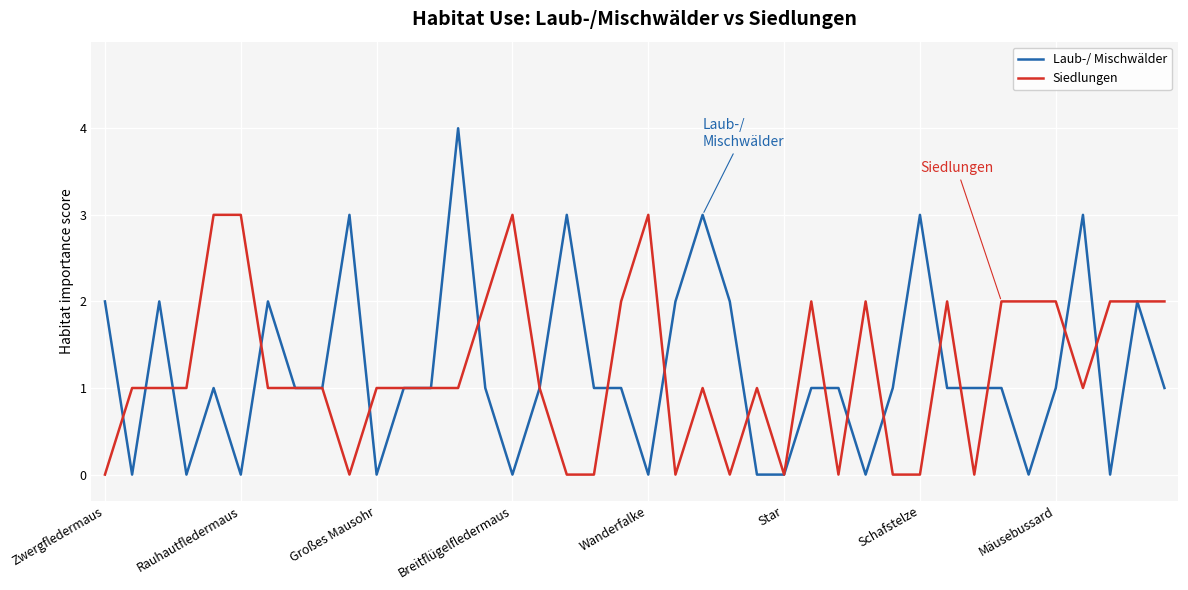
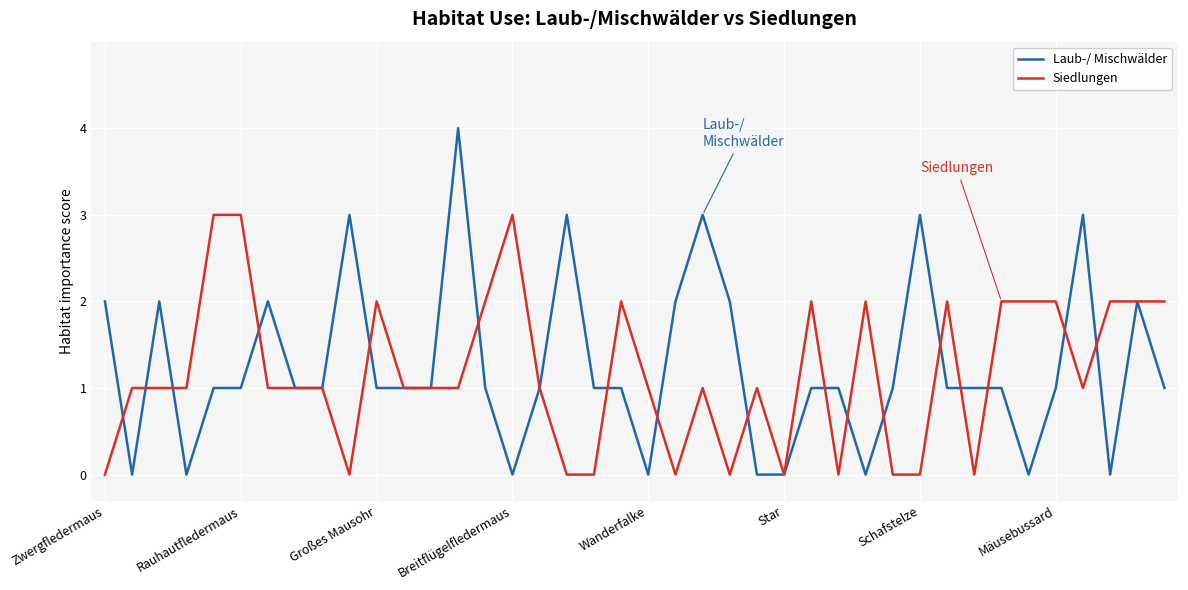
  {
    "Laub-/ Mischwälder": {
      "Zwergfledermaus": 2,
-     "Rauhautfledermaus": 0,
-     "Großes Mausohr": 0,
+     "Rauhautfledermaus": 1,
+     "Großes Mausohr": 1,
      "Breitflügelfledermaus": 0,
      "Wanderfalke": 0,
      "Schafstelze": 3,
      "Mäusebussard": 1
    },
    "Siedlungen": {
      "Zwergfledermaus": 0,
      "Rauhautfledermaus": 3,
-     "Großes Mausohr": 1,
+     "Großes Mausohr": 2,
      "Breitflügelfledermaus": 3,
-     "Wanderfalke": 3,
+     "Wanderfalke": 1,
      "Schafstelze": 0,
      "Mäusebussard": 2
    }
  }
